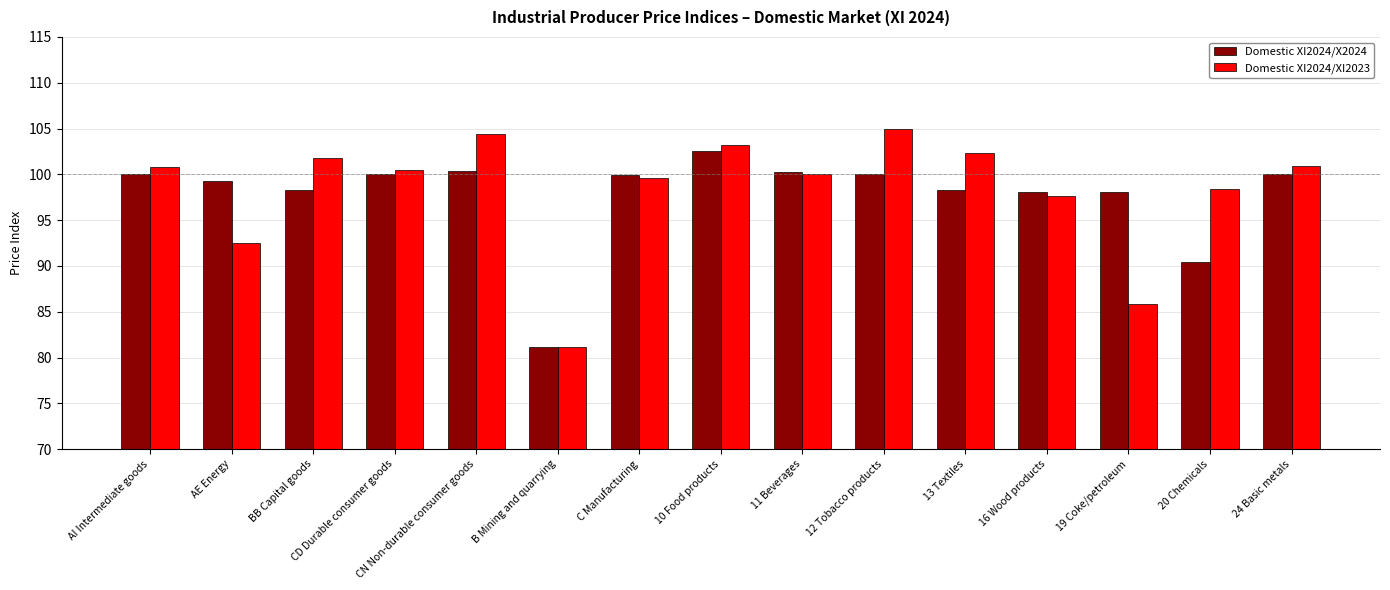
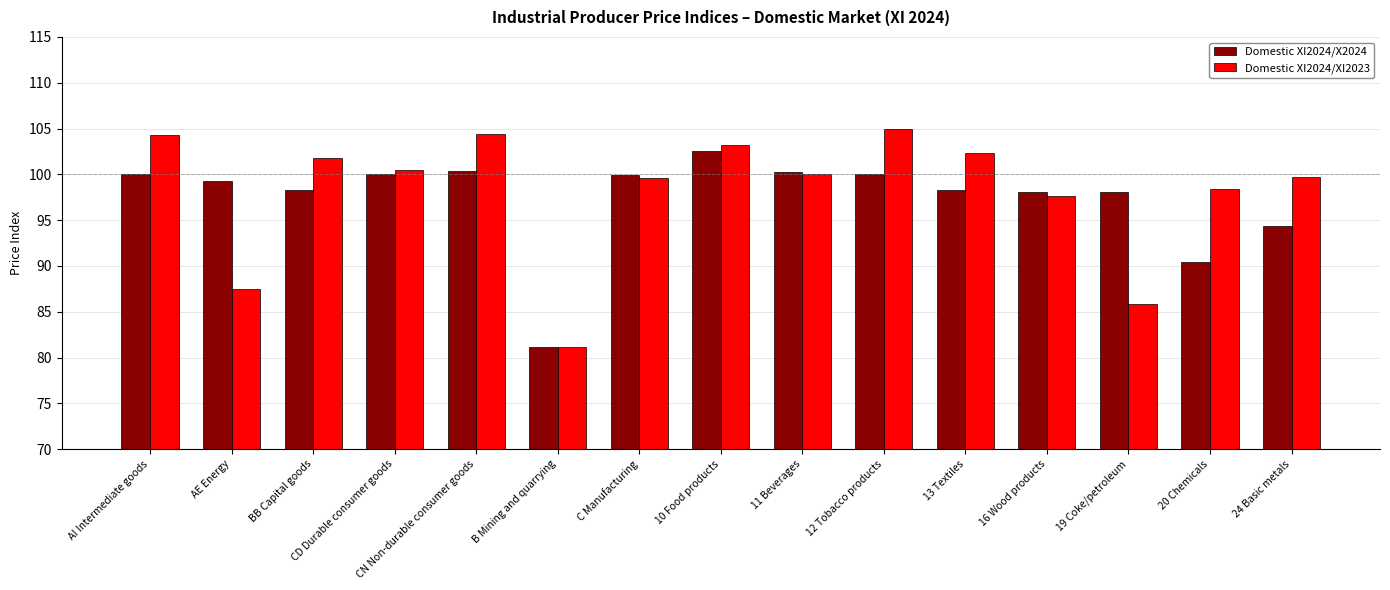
  {
    "Domestic XI2024/X2024": {
      "AI Intermediate goods": 100,
      "AE Energy": 99,
      "BB Capital goods": 98,
      "CD Durable consumer goods": 100,
      "CN Non-durable consumer goods": 100,
      "B Mining and quarrying": 81,
      "C Manufacturing": 100,
      "10 Food products": 103,
      "11 Beverages": 100,
      "12 Tobacco products": 100,
      "13 Textiles": 98,
      "16 Wood products": 98,
      "19 Coke/petroleum": 98,
      "20 Chemicals": 90,
-     "24 Basic metals": 100
+     "24 Basic metals": 94
    },
    "Domestic XI2024/XI2023": {
-     "AI Intermediate goods": 101,
-     "AE Energy": 93,
+     "AI Intermediate goods": 104,
+     "AE Energy": 88,
      "BB Capital goods": 102,
      "CD Durable consumer goods": 101,
      "CN Non-durable consumer goods": 104,
      "B Mining and quarrying": 81,
      "C Manufacturing": 100,
      "10 Food products": 103,
      "11 Beverages": 100,
      "12 Tobacco products": 105,
      "13 Textiles": 102,
      "16 Wood products": 98,
      "19 Coke/petroleum": 86,
      "20 Chemicals": 98,
-     "24 Basic metals": 101
+     "24 Basic metals": 100
    }
  }
